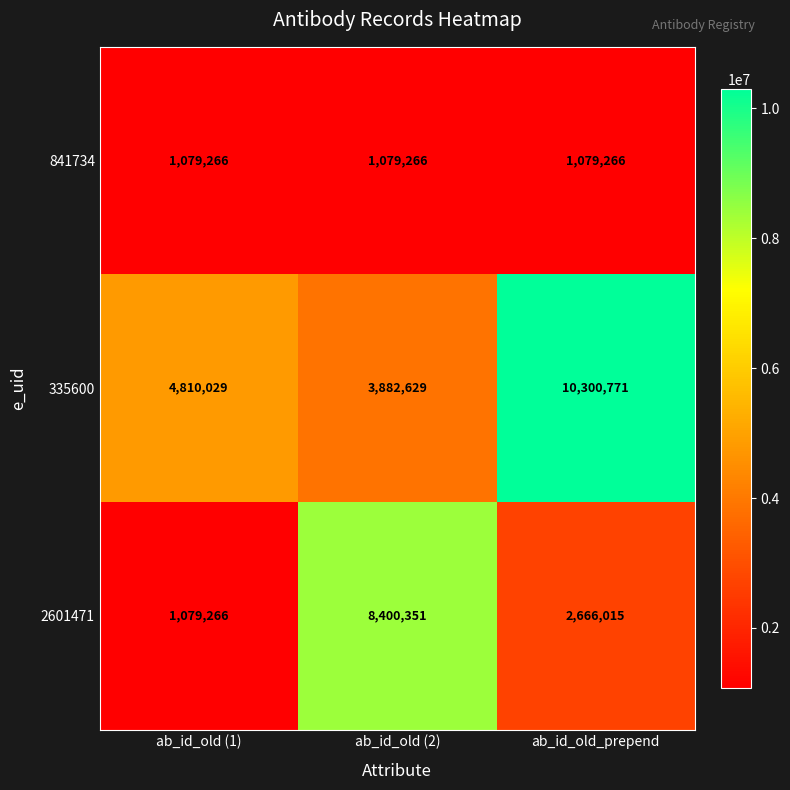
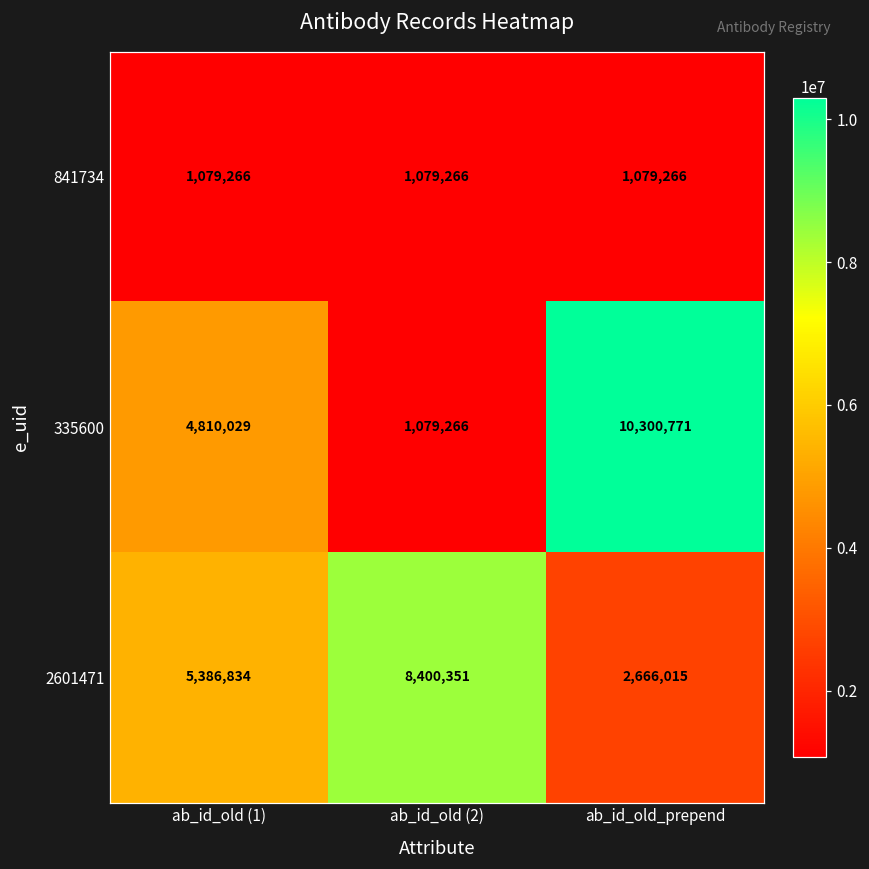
  {
    "841734": {
      "ab_id_old (1)": "1,079,266",
      "ab_id_old (2)": "1,079,266",
      "ab_id_old_prepend": "1,079,266"
    },
    "335600": {
      "ab_id_old (1)": "4,810,029",
-     "ab_id_old (2)": "3,882,629",
+     "ab_id_old (2)": "1,079,266",
      "ab_id_old_prepend": "10,300,771"
    },
    "2601471": {
-     "ab_id_old (1)": "1,079,266",
+     "ab_id_old (1)": "5,386,834",
      "ab_id_old (2)": "8,400,351",
      "ab_id_old_prepend": "2,666,015"
    }
  }
